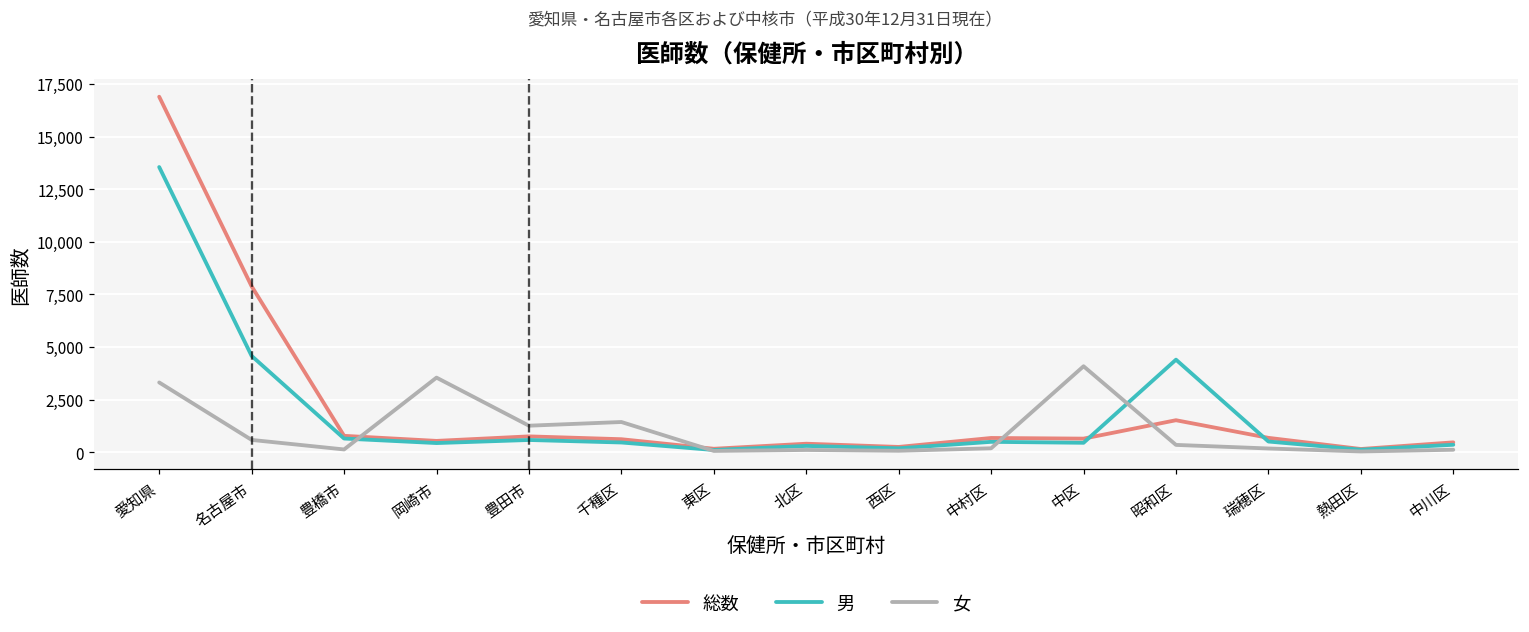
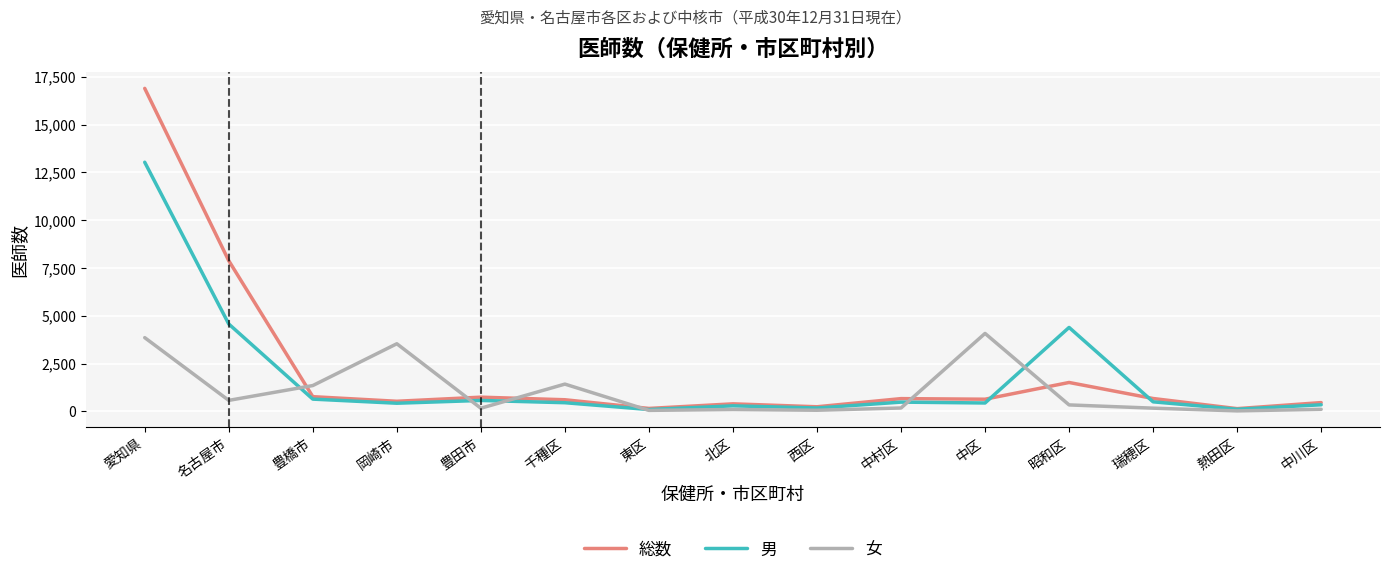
  {
    "総数": {
      "愛知県": "16,900",
      "名古屋市": "7,900",
      "豊田市": "700",
      "千種区": "600",
      "中村区": "700",
      "中区": "600",
      "昭和区": "1,500",
      "瑞穂区": "700"
    },
    "男": {
-     "愛知県": "13,600",
+     "愛知県": "13,000",
      "名古屋市": "4,600",
      "豊田市": "600",
      "千種区": "500",
      "中村区": "500",
      "中区": "400",
      "昭和区": "4,400",
      "瑞穂区": "500"
    },
    "女": {
-     "愛知県": "3,300",
+     "愛知県": "3,900",
      "名古屋市": "600",
-     "豊橋市": "100",
+     "豊橋市": "1,400",
      "岡崎市": "3,500",
-     "豊田市": "1,300",
+     "豊田市": "200",
      "千種区": "1,400",
      "北区": "100",
      "中村区": "200",
      "中区": "4,100",
      "昭和区": "300",
      "瑞穂区": "200",
      "中川区": "100"
    }
  }
